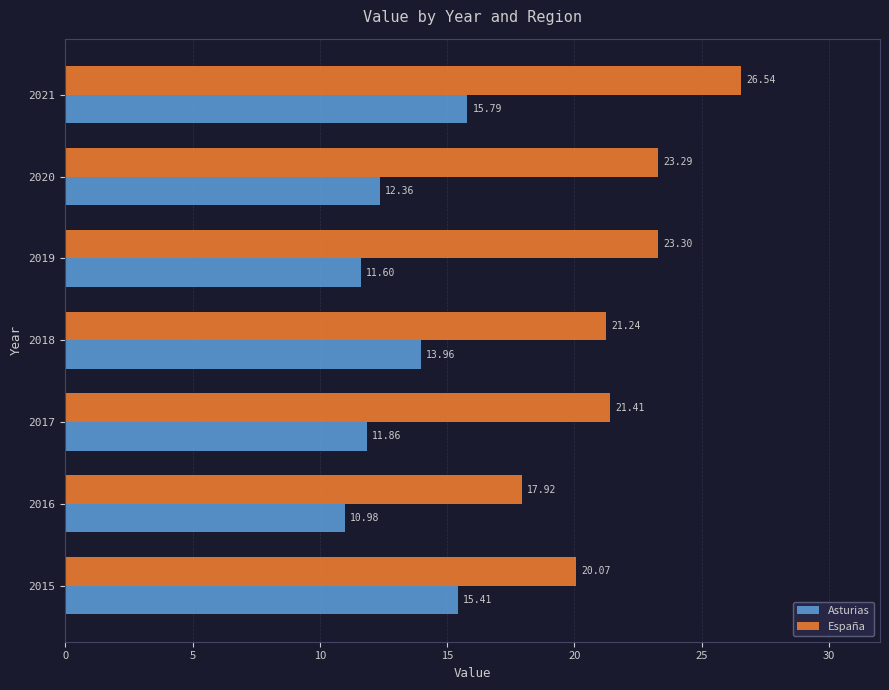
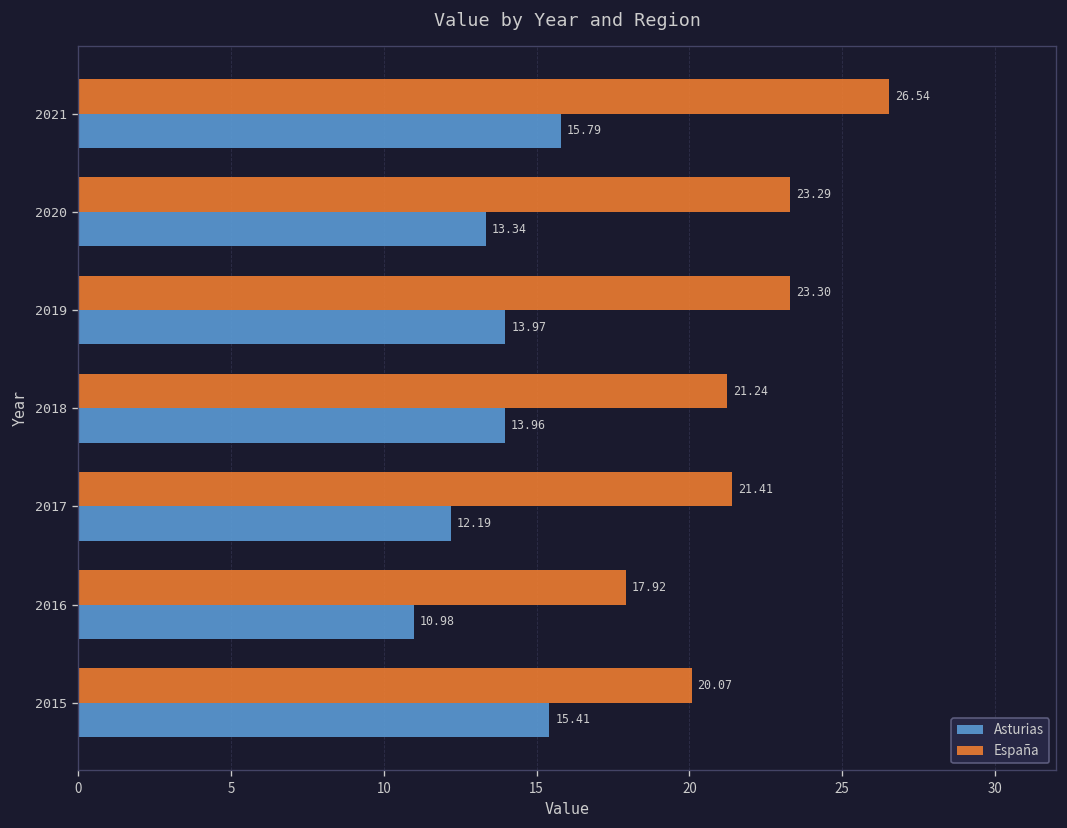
  {
    "Asturias": {
      "2021": 15.79,
-     "2020": 12.36,
-     "2019": 11.60,
+     "2020": 13.34,
+     "2019": 13.97,
      "2018": 13.96,
-     "2017": 11.86,
+     "2017": 12.19,
      "2016": 10.98,
      "2015": 15.41
    },
    "España": {
      "2021": 26.54,
      "2020": 23.29,
      "2019": 23.30,
      "2018": 21.24,
      "2017": 21.41,
      "2016": 17.92,
      "2015": 20.07
    }
  }
